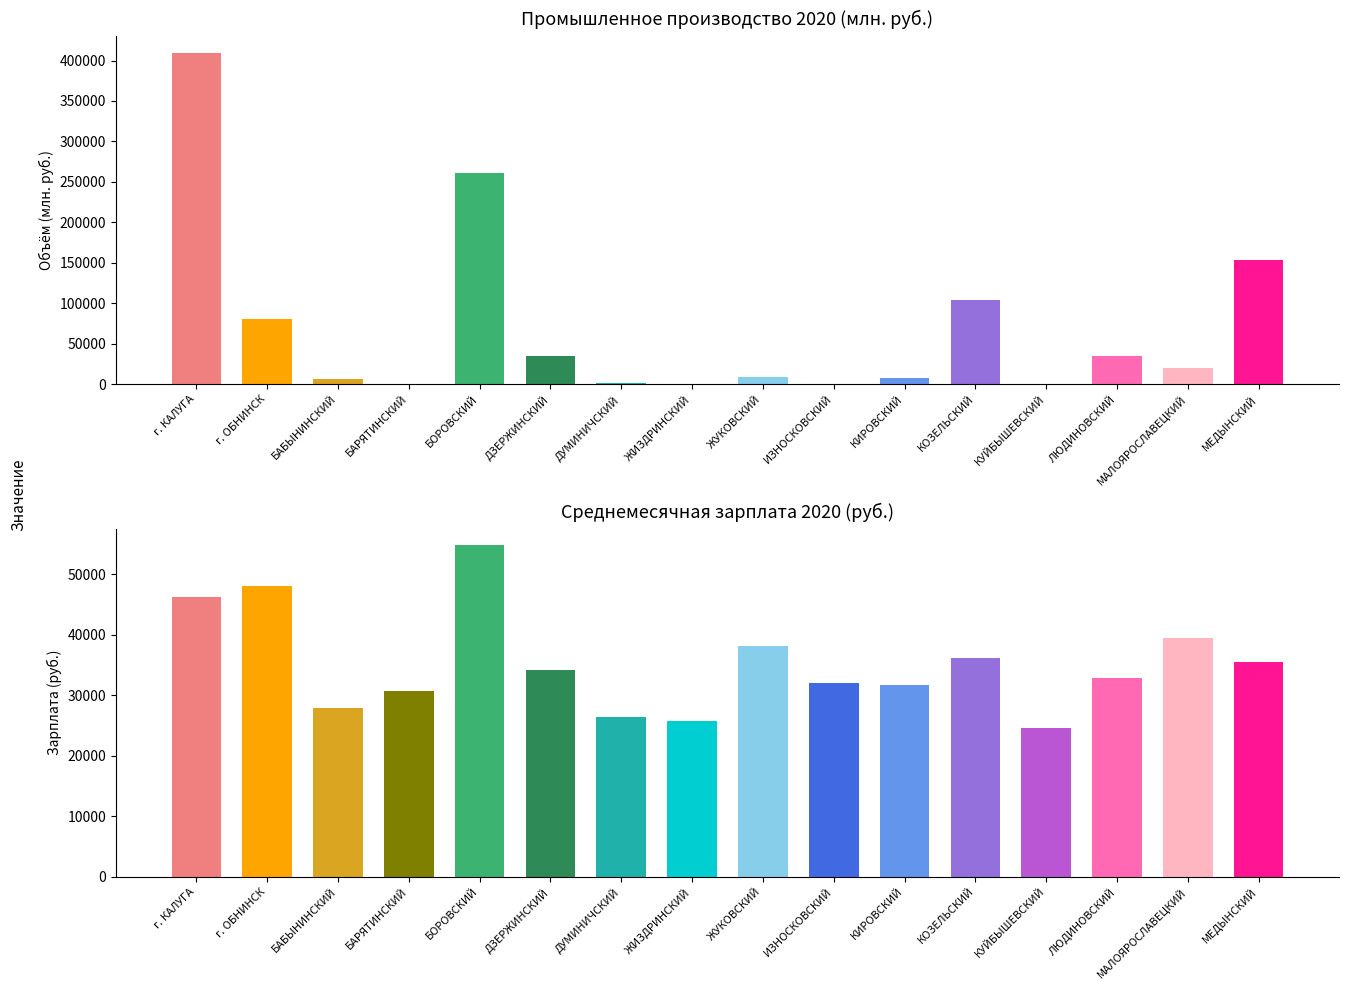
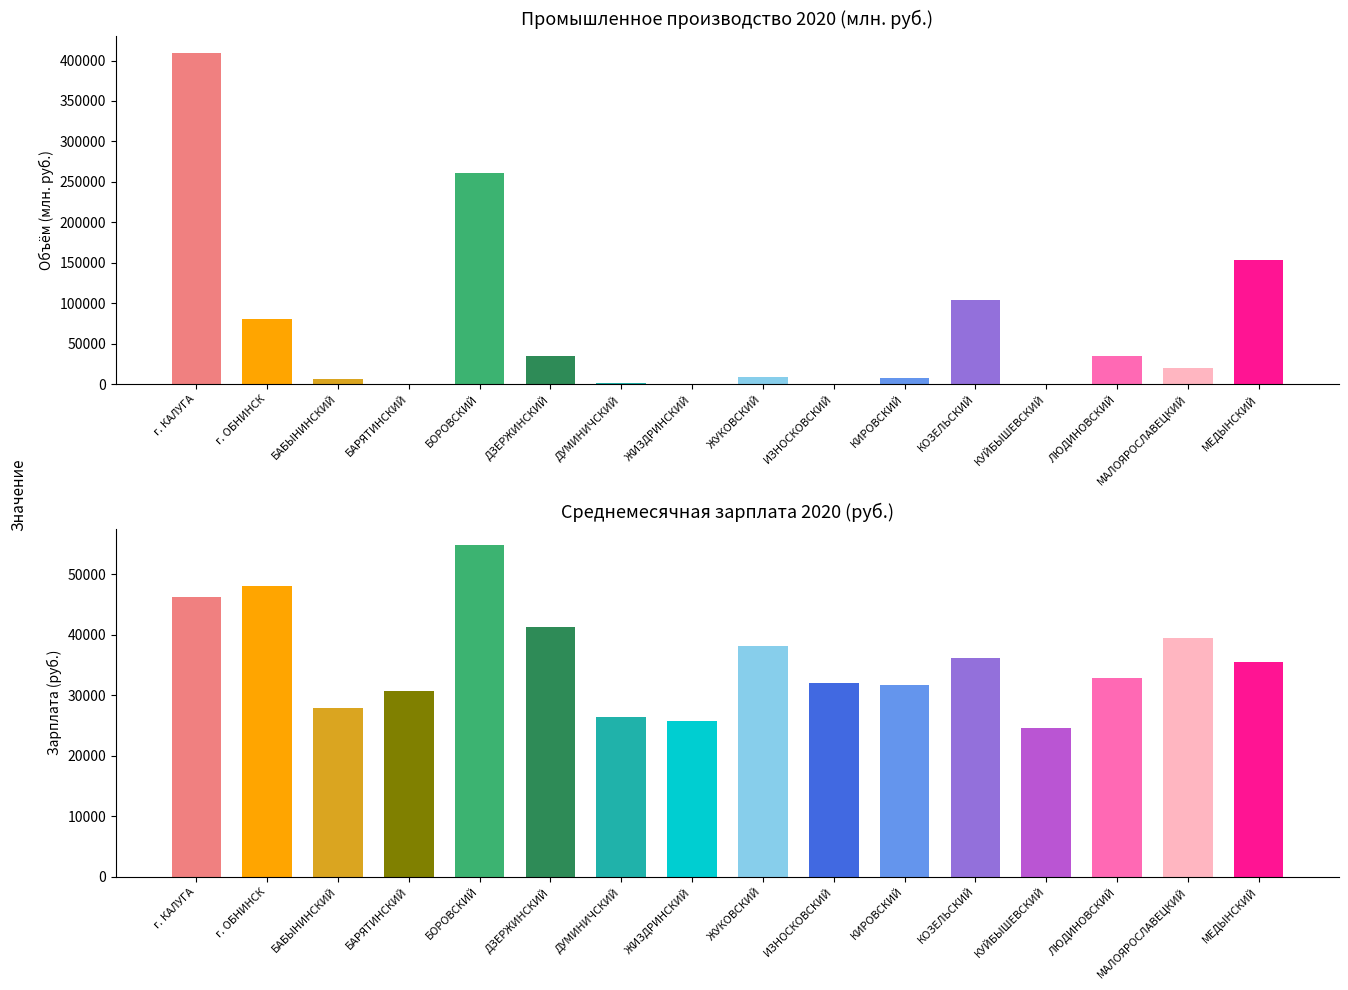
  {
    "Промышленное производство 2020 (млн. руб.)": {
      "г. КАЛУГА": 410000,
      "г. ОБНИНСК": 80000,
      "БАБЫНИНСКИЙ": 10000,
      "БОРОВСКИЙ": 260000,
      "ДЗЕРЖИНСКИЙ": 30000,
      "ЖУКОВСКИЙ": 10000,
      "КИРОВСКИЙ": 10000,
      "КОЗЕЛЬСКИЙ": 100000,
      "ЛЮДИНОВСКИЙ": 30000,
      "МАЛОЯРОСЛАВЕЦКИЙ": 20000,
      "МЕДЫНСКИЙ": 150000
    },
    "Среднемесячная зарплата 2020 (руб.)": {
      "г. КАЛУГА": 46000,
      "г. ОБНИНСК": 48000,
      "БАБЫНИНСКИЙ": 28000,
      "БАРЯТИНСКИЙ": 31000,
      "БОРОВСКИЙ": 55000,
-     "ДЗЕРЖИНСКИЙ": 34000,
+     "ДЗЕРЖИНСКИЙ": 41000,
      "ДУМИНИЧСКИЙ": 26000,
      "ЖИЗДРИНСКИЙ": 26000,
      "ЖУКОВСКИЙ": 38000,
      "ИЗНОСКОВСКИЙ": 32000,
      "КИРОВСКИЙ": 32000,
      "КОЗЕЛЬСКИЙ": 36000,
      "КУЙБЫШЕВСКИЙ": 25000,
      "ЛЮДИНОВСКИЙ": 33000,
      "МАЛОЯРОСЛАВЕЦКИЙ": 39000,
      "МЕДЫНСКИЙ": 36000
    }
  }
